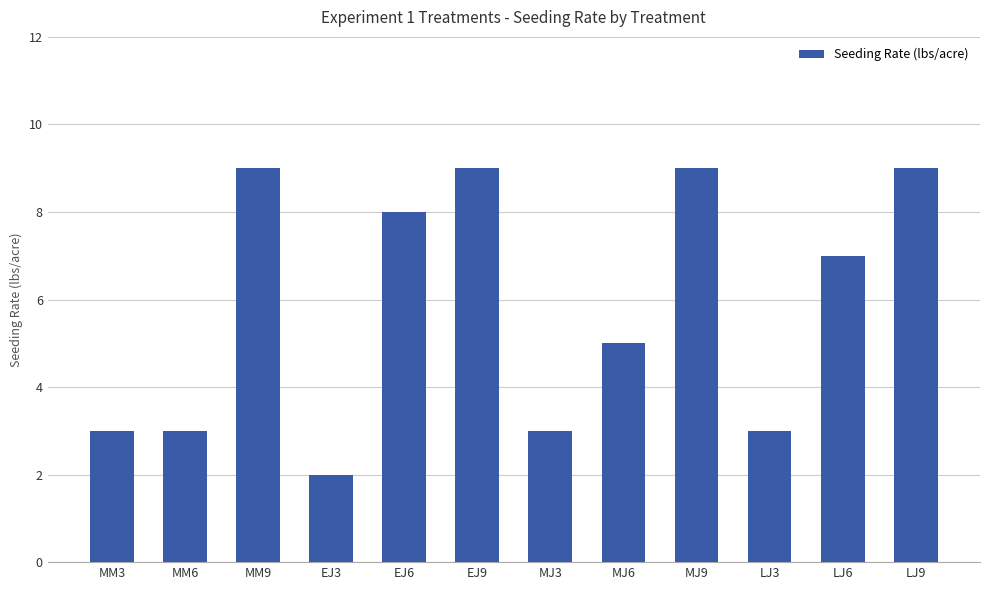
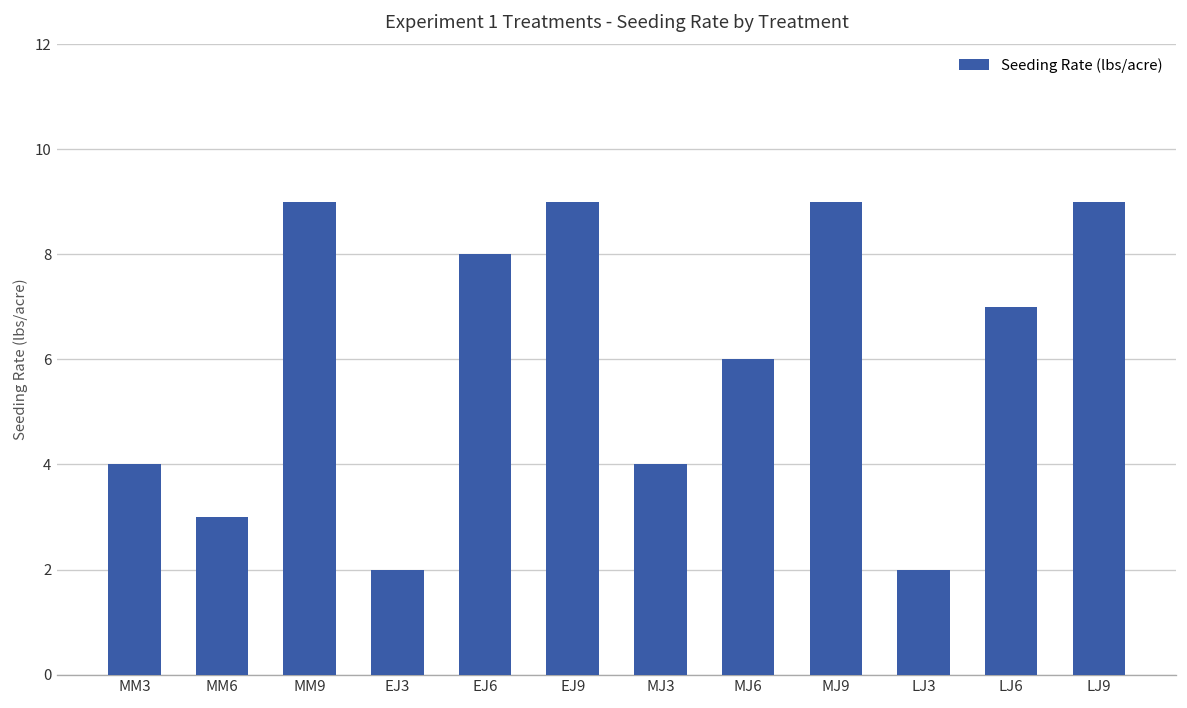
  {
-   "MM3": 3,
+   "MM3": 4,
    "MM6": 3,
    "MM9": 9,
    "EJ3": 2,
    "EJ6": 8,
    "EJ9": 9,
-   "MJ3": 3,
-   "MJ6": 5,
+   "MJ3": 4,
+   "MJ6": 6,
    "MJ9": 9,
-   "LJ3": 3,
+   "LJ3": 2,
    "LJ6": 7,
    "LJ9": 9
  }
